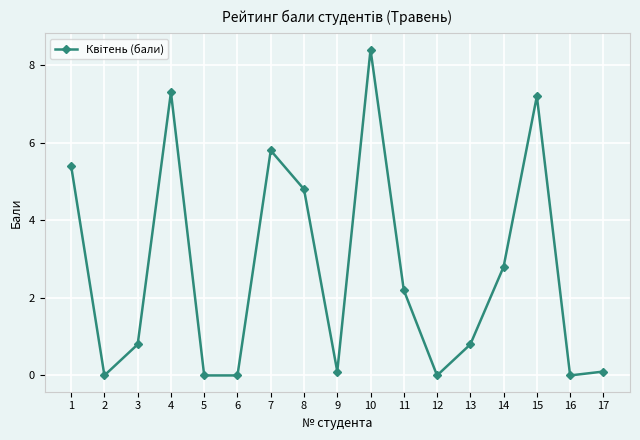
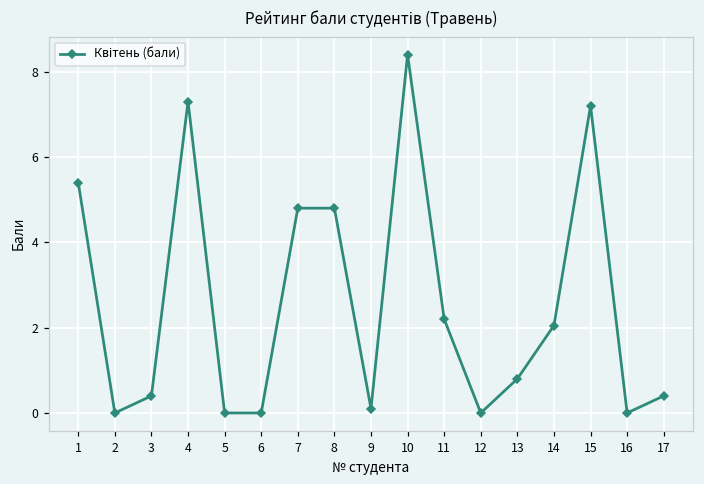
  {
    "1": 5.4,
    "2": 0.0,
-   "3": 0.8,
+   "3": 0.4,
    "4": 7.3,
    "5": 0.0,
    "6": 0.0,
-   "7": 5.8,
+   "7": 4.8,
    "8": 4.8,
    "9": 0.1,
    "10": 8.4,
    "11": 2.2,
    "12": 0.0,
    "13": 0.8,
-   "14": 2.8,
+   "14": 2.1,
    "15": 7.2,
    "16": 0.0,
-   "17": 0.1
+   "17": 0.4
  }
